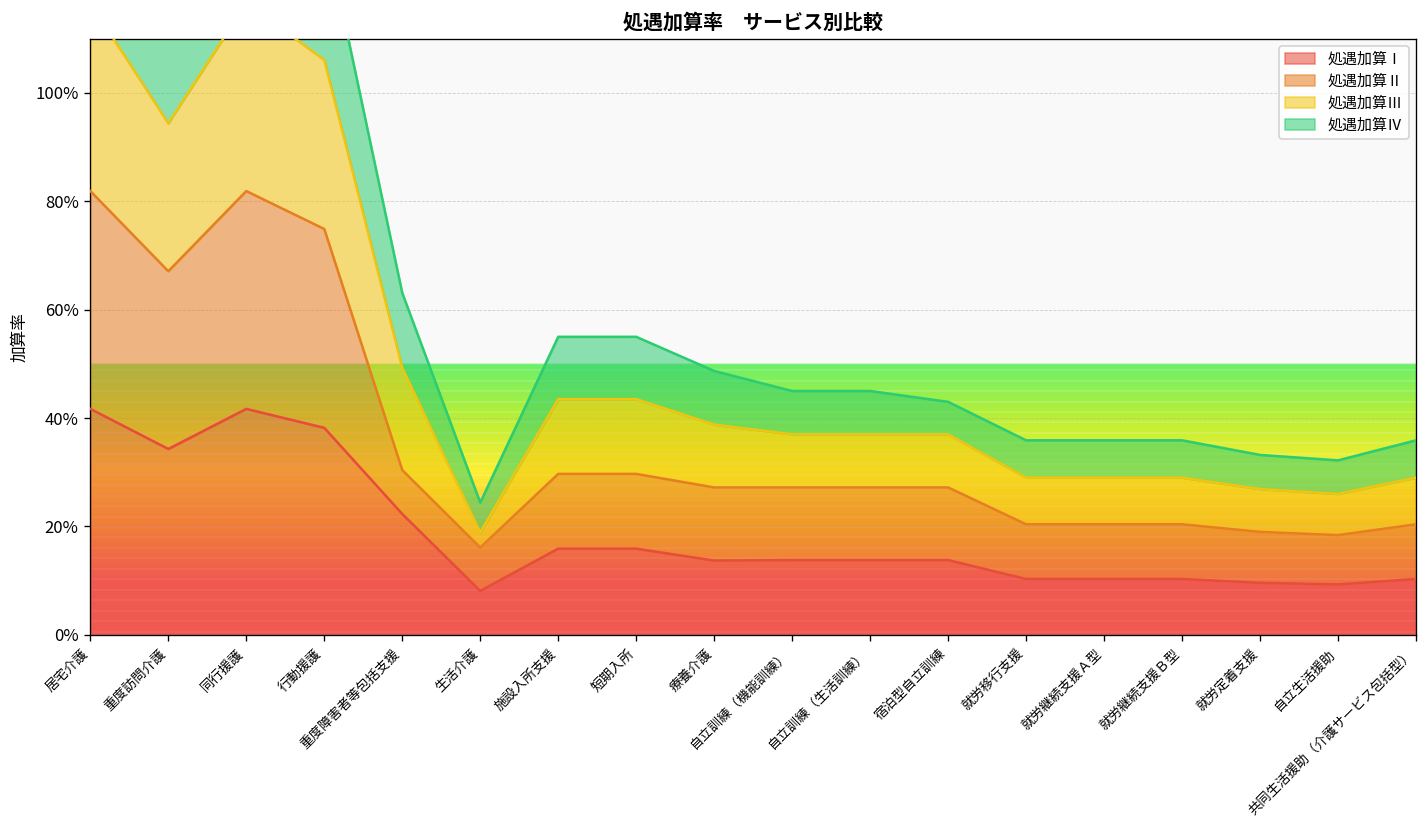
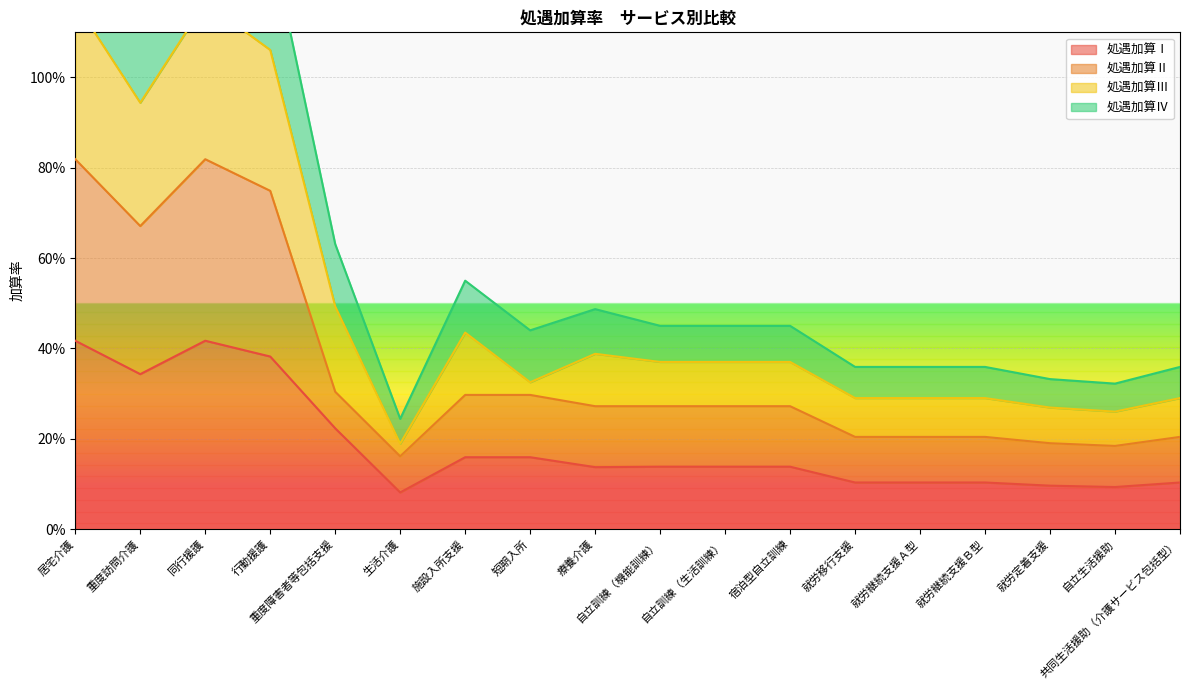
  {
    "処遇加算Ⅲ": {
      "重度訪問介護": "27%",
      "行動援護": "31%",
      "重度障害者等包括支援": "19%",
      "生活介護": "3%",
      "施設入所支援": "14%",
-     "短期入所": "14%",
+     "短期入所": "3%",
      "療養介護": "12%",
      "自立訓練（機能訓練）": "10%",
      "自立訓練（生活訓練）": "10%",
      "宿泊型自立訓練": "10%",
      "就労移行支援": "9%",
      "就労継続支援Ａ型": "9%",
      "就労継続支援Ｂ型": "9%",
      "就労定着支援": "8%",
      "自立生活援助": "8%",
      "共同生活援助（介護サービス包括型）": "9%"
    },
    "処遇加算Ⅳ": {
      "重度障害者等包括支援": "14%",
      "生活介護": "5%",
      "施設入所支援": "12%",
      "短期入所": "12%",
      "療養介護": "10%",
      "自立訓練（機能訓練）": "8%",
      "自立訓練（生活訓練）": "8%",
-     "宿泊型自立訓練": "6%",
+     "宿泊型自立訓練": "8%",
      "就労移行支援": "7%",
      "就労継続支援Ａ型": "7%",
      "就労継続支援Ｂ型": "7%",
      "就労定着支援": "6%",
      "自立生活援助": "6%",
      "共同生活援助（介護サービス包括型）": "7%"
    }
  }
